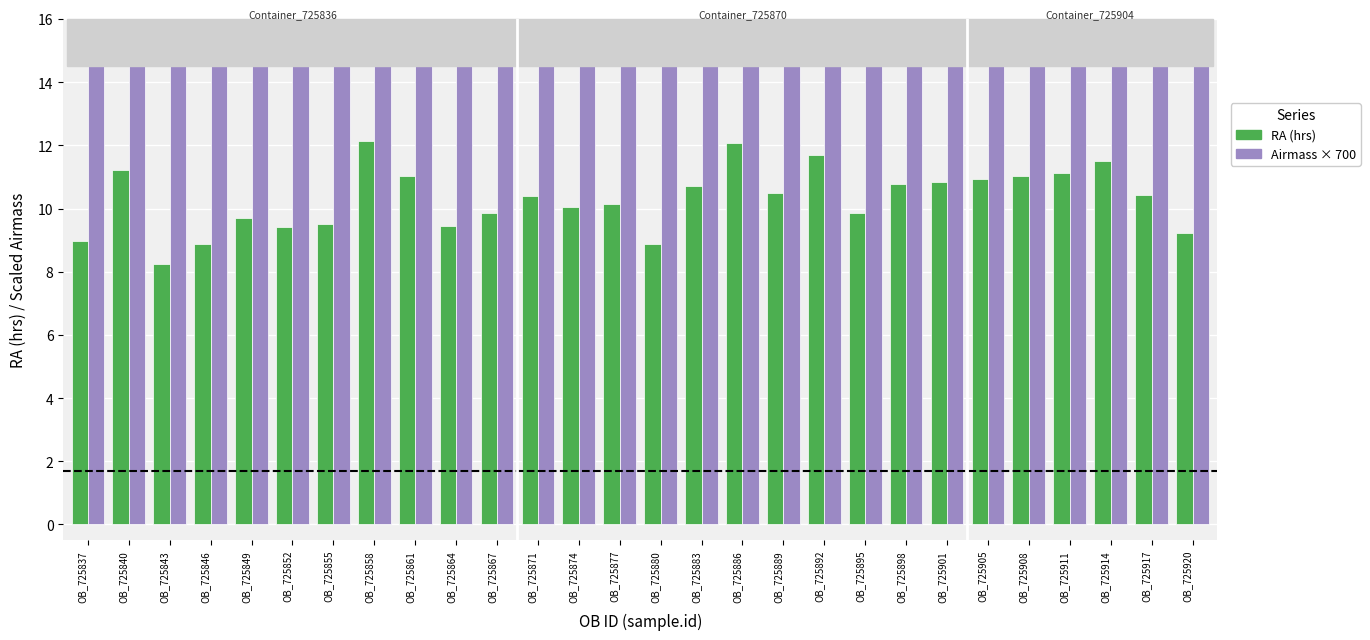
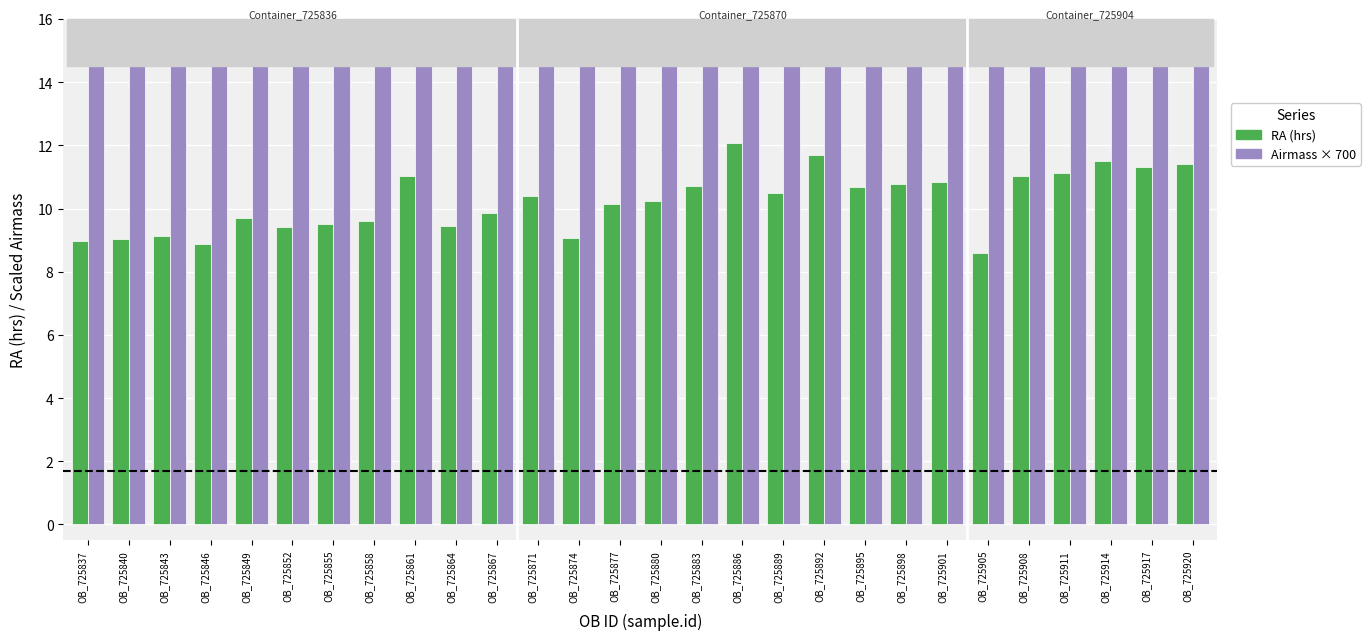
  {
    "RA (hrs)": {
      "OB_725837": 9.0,
-     "OB_725840": 11.2,
-     "OB_725843": 8.2,
+     "OB_725840": 9.0,
+     "OB_725843": 9.1,
      "OB_725846": 8.9,
      "OB_725849": 9.7,
      "OB_725852": 9.4,
      "OB_725855": 9.5,
-     "OB_725858": 12.2,
+     "OB_725858": 9.6,
      "OB_725861": 11.0,
      "OB_725864": 9.5,
      "OB_725867": 9.9,
      "OB_725871": 10.4,
-     "OB_725874": 10.0,
+     "OB_725874": 9.1,
      "OB_725877": 10.1,
-     "OB_725880": 8.9,
+     "OB_725880": 10.2,
      "OB_725883": 10.7,
      "OB_725886": 12.1,
      "OB_725889": 10.5,
      "OB_725892": 11.7,
-     "OB_725895": 9.9,
+     "OB_725895": 10.7,
      "OB_725898": 10.8,
      "OB_725901": 10.9,
-     "OB_725905": 10.9,
+     "OB_725905": 8.6,
      "OB_725908": 11.0,
      "OB_725911": 11.1,
      "OB_725914": 11.5,
-     "OB_725917": 10.4,
-     "OB_725920": 9.2
+     "OB_725917": 11.3,
+     "OB_725920": 11.4
    }
  }
